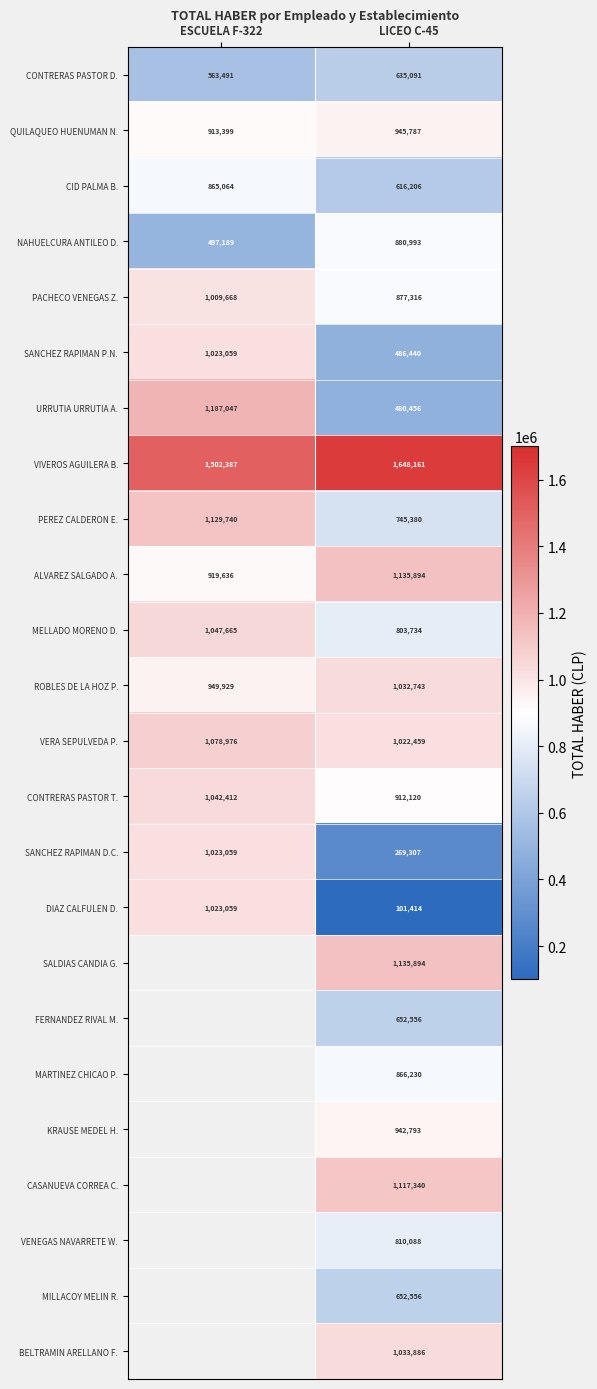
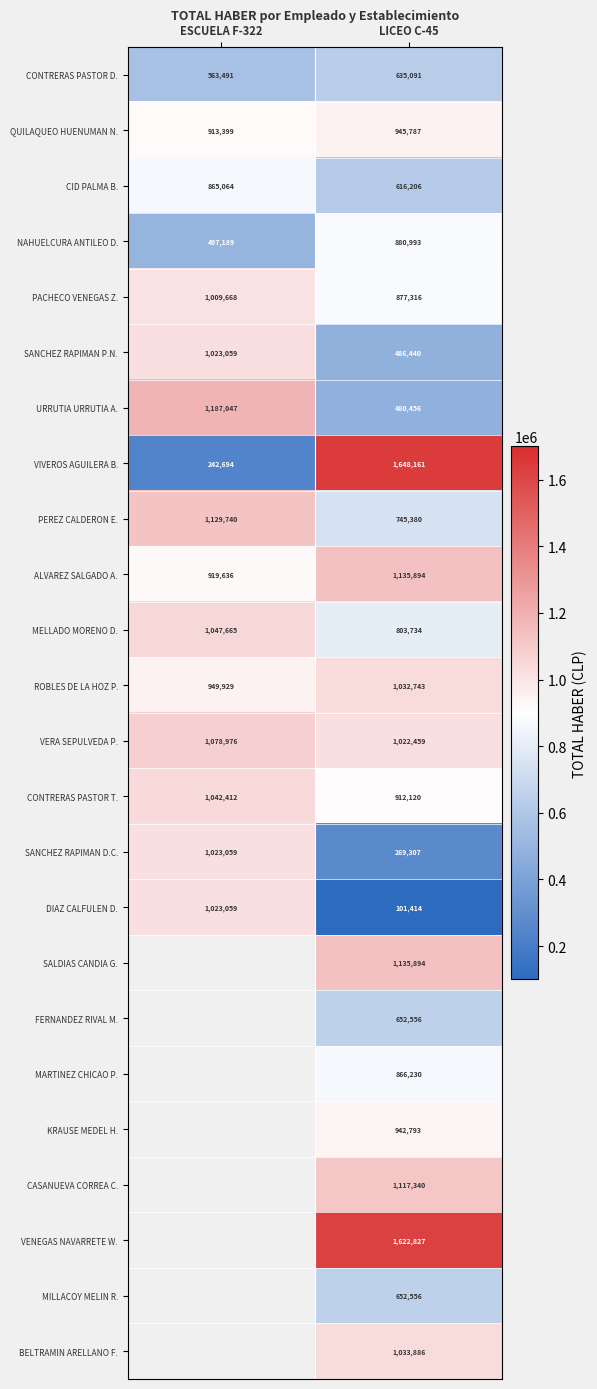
  {
    "CONTRERAS PASTOR D.": {
      "ESCUELA F-322": "563,491",
      "LICEO C-45": "635,091"
    },
    "QUILAQUEO HUENUMAN N.": {
      "ESCUELA F-322": "913,399",
      "LICEO C-45": "945,787"
    },
    "CID PALMA B.": {
      "ESCUELA F-322": "865,064",
      "LICEO C-45": "616,206"
    },
    "NAHUELCURA ANTILEO D.": {
      "ESCUELA F-322": "497,189",
      "LICEO C-45": "880,993"
    },
    "PACHECO VENEGAS Z.": {
      "ESCUELA F-322": "1,009,668",
      "LICEO C-45": "877,316"
    },
    "SANCHEZ RAPIMAN P.N.": {
      "ESCUELA F-322": "1,023,059",
      "LICEO C-45": "486,440"
    },
    "URRUTIA URRUTIA A.": {
      "ESCUELA F-322": "1,187,047",
      "LICEO C-45": "480,456"
    },
    "VIVEROS AGUILERA B.": {
-     "ESCUELA F-322": "1,502,387",
+     "ESCUELA F-322": "242,694",
      "LICEO C-45": "1,648,161"
    },
    "PEREZ CALDERON E.": {
      "ESCUELA F-322": "1,129,740",
      "LICEO C-45": "745,380"
    },
    "ALVAREZ SALGADO A.": {
      "ESCUELA F-322": "919,636",
      "LICEO C-45": "1,135,894"
    },
    "MELLADO MORENO D.": {
      "ESCUELA F-322": "1,047,665",
      "LICEO C-45": "803,734"
    },
    "ROBLES DE LA HOZ P.": {
      "ESCUELA F-322": "949,929",
      "LICEO C-45": "1,032,743"
    },
    "VERA SEPULVEDA P.": {
      "ESCUELA F-322": "1,078,976",
      "LICEO C-45": "1,022,459"
    },
    "CONTRERAS PASTOR T.": {
      "ESCUELA F-322": "1,042,412",
      "LICEO C-45": "912,120"
    },
    "SANCHEZ RAPIMAN D.C.": {
      "ESCUELA F-322": "1,023,059",
      "LICEO C-45": "269,307"
    },
    "DIAZ CALFULEN D.": {
      "ESCUELA F-322": "1,023,059",
      "LICEO C-45": "101,414"
    },
    "SALDIAS CANDIA G.": {
      "LICEO C-45": "1,135,894"
    },
    "FERNANDEZ RIVAL M.": {
      "LICEO C-45": "652,556"
    },
    "MARTINEZ CHICAO P.": {
      "LICEO C-45": "866,230"
    },
    "KRAUSE MEDEL H.": {
      "LICEO C-45": "942,793"
    },
    "CASANUEVA CORREA C.": {
      "LICEO C-45": "1,117,340"
    },
    "VENEGAS NAVARRETE W.": {
-     "LICEO C-45": "810,088"
+     "LICEO C-45": "1,622,827"
    },
    "MILLACOY MELIN R.": {
      "LICEO C-45": "652,556"
    },
    "BELTRAMIN ARELLANO F.": {
      "LICEO C-45": "1,033,886"
    }
  }
